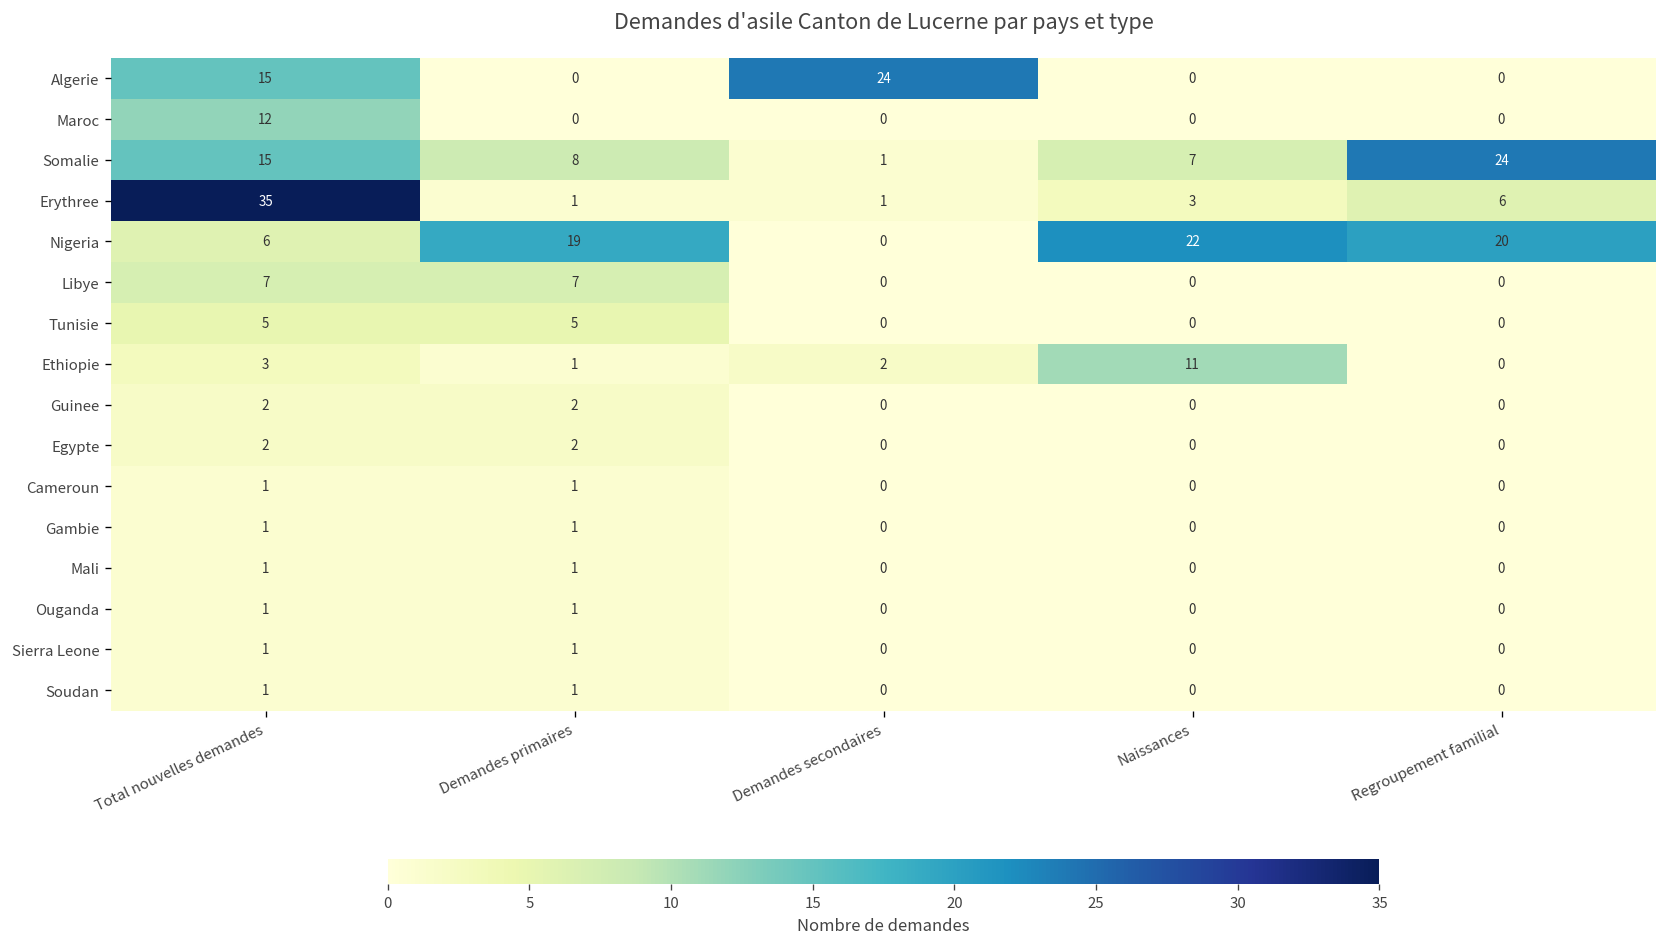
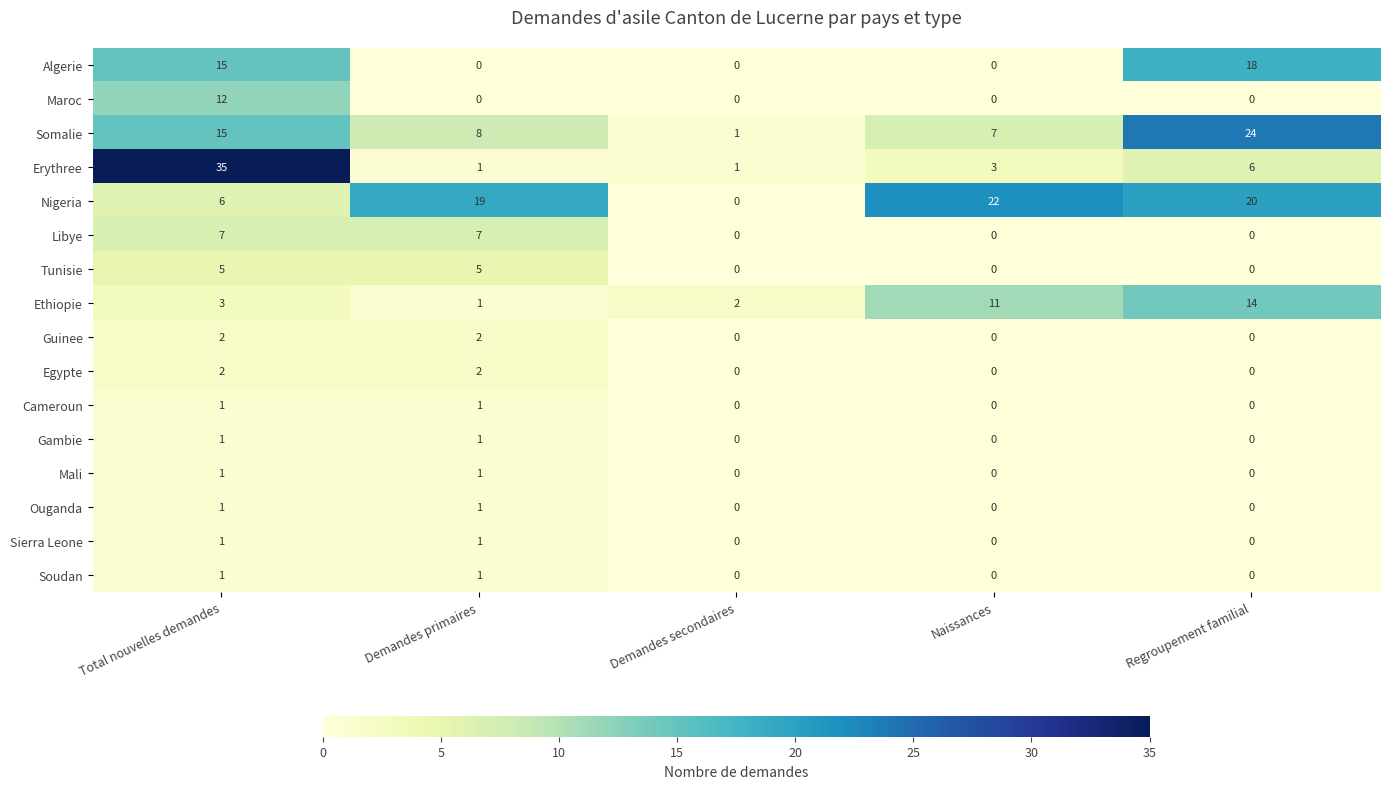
  {
    "Algerie": {
      "Total nouvelles demandes": 15,
      "Demandes primaires": 0,
-     "Demandes secondaires": 24,
+     "Demandes secondaires": 0,
      "Naissances": 0,
-     "Regroupement familial": 0
+     "Regroupement familial": 18
    },
    "Maroc": {
      "Total nouvelles demandes": 12,
      "Demandes primaires": 0,
      "Demandes secondaires": 0,
      "Naissances": 0,
      "Regroupement familial": 0
    },
    "Somalie": {
      "Total nouvelles demandes": 15,
      "Demandes primaires": 8,
      "Demandes secondaires": 1,
      "Naissances": 7,
      "Regroupement familial": 24
    },
    "Erythree": {
      "Total nouvelles demandes": 35,
      "Demandes primaires": 1,
      "Demandes secondaires": 1,
      "Naissances": 3,
      "Regroupement familial": 6
    },
    "Nigeria": {
      "Total nouvelles demandes": 6,
      "Demandes primaires": 19,
      "Demandes secondaires": 0,
      "Naissances": 22,
      "Regroupement familial": 20
    },
    "Libye": {
      "Total nouvelles demandes": 7,
      "Demandes primaires": 7,
      "Demandes secondaires": 0,
      "Naissances": 0,
      "Regroupement familial": 0
    },
    "Tunisie": {
      "Total nouvelles demandes": 5,
      "Demandes primaires": 5,
      "Demandes secondaires": 0,
      "Naissances": 0,
      "Regroupement familial": 0
    },
    "Ethiopie": {
      "Total nouvelles demandes": 3,
      "Demandes primaires": 1,
      "Demandes secondaires": 2,
      "Naissances": 11,
-     "Regroupement familial": 0
+     "Regroupement familial": 14
    },
    "Guinee": {
      "Total nouvelles demandes": 2,
      "Demandes primaires": 2,
      "Demandes secondaires": 0,
      "Naissances": 0,
      "Regroupement familial": 0
    },
    "Egypte": {
      "Total nouvelles demandes": 2,
      "Demandes primaires": 2,
      "Demandes secondaires": 0,
      "Naissances": 0,
      "Regroupement familial": 0
    },
    "Cameroun": {
      "Total nouvelles demandes": 1,
      "Demandes primaires": 1,
      "Demandes secondaires": 0,
      "Naissances": 0,
      "Regroupement familial": 0
    },
    "Gambie": {
      "Total nouvelles demandes": 1,
      "Demandes primaires": 1,
      "Demandes secondaires": 0,
      "Naissances": 0,
      "Regroupement familial": 0
    },
    "Mali": {
      "Total nouvelles demandes": 1,
      "Demandes primaires": 1,
      "Demandes secondaires": 0,
      "Naissances": 0,
      "Regroupement familial": 0
    },
    "Ouganda": {
      "Total nouvelles demandes": 1,
      "Demandes primaires": 1,
      "Demandes secondaires": 0,
      "Naissances": 0,
      "Regroupement familial": 0
    },
    "Sierra Leone": {
      "Total nouvelles demandes": 1,
      "Demandes primaires": 1,
      "Demandes secondaires": 0,
      "Naissances": 0,
      "Regroupement familial": 0
    },
    "Soudan": {
      "Total nouvelles demandes": 1,
      "Demandes primaires": 1,
      "Demandes secondaires": 0,
      "Naissances": 0,
      "Regroupement familial": 0
    }
  }
